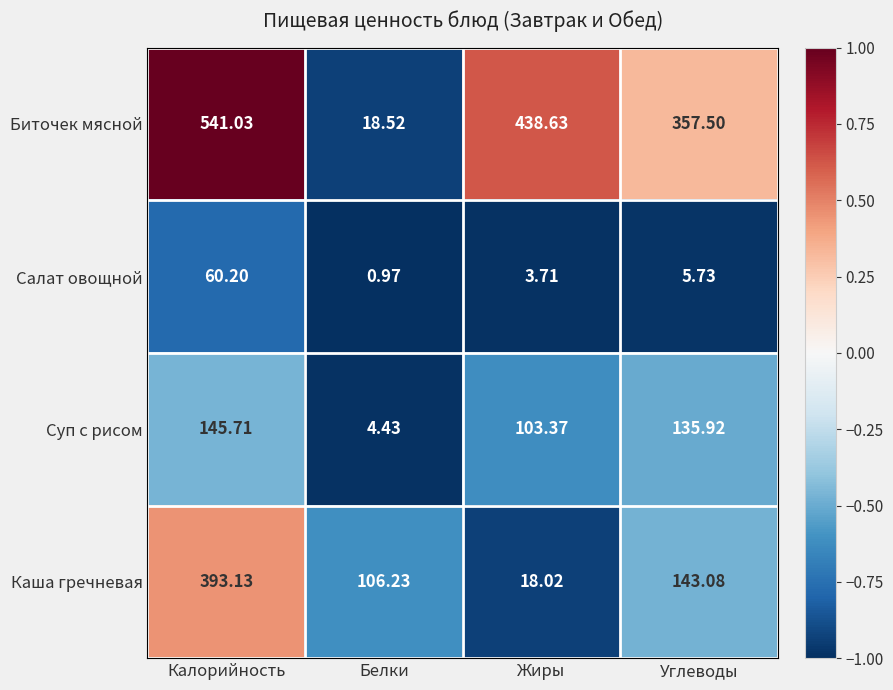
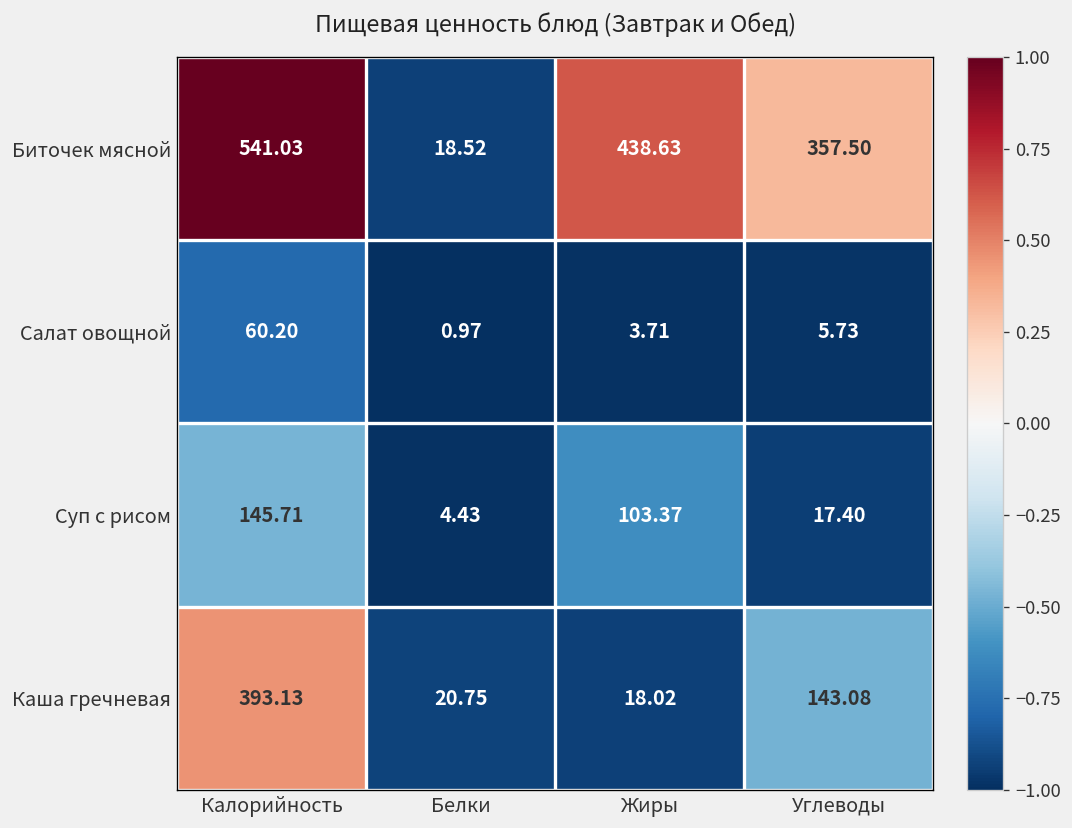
  {
    "Биточек мясной": {
      "Калорийность": 541.03,
      "Белки": 18.52,
      "Жиры": 438.63,
      "Углеводы": 357.50
    },
    "Салат овощной": {
      "Калорийность": 60.20,
      "Белки": 0.97,
      "Жиры": 3.71,
      "Углеводы": 5.73
    },
    "Суп с рисом": {
      "Калорийность": 145.71,
      "Белки": 4.43,
      "Жиры": 103.37,
-     "Углеводы": 135.92
+     "Углеводы": 17.40
    },
    "Каша гречневая": {
      "Калорийность": 393.13,
-     "Белки": 106.23,
+     "Белки": 20.75,
      "Жиры": 18.02,
      "Углеводы": 143.08
    }
  }
